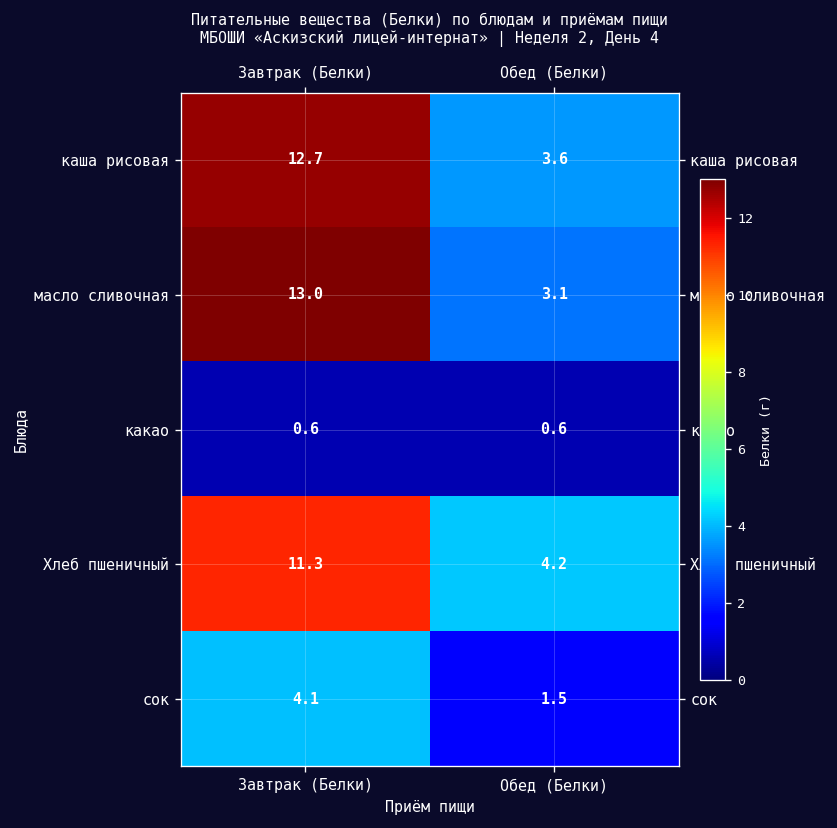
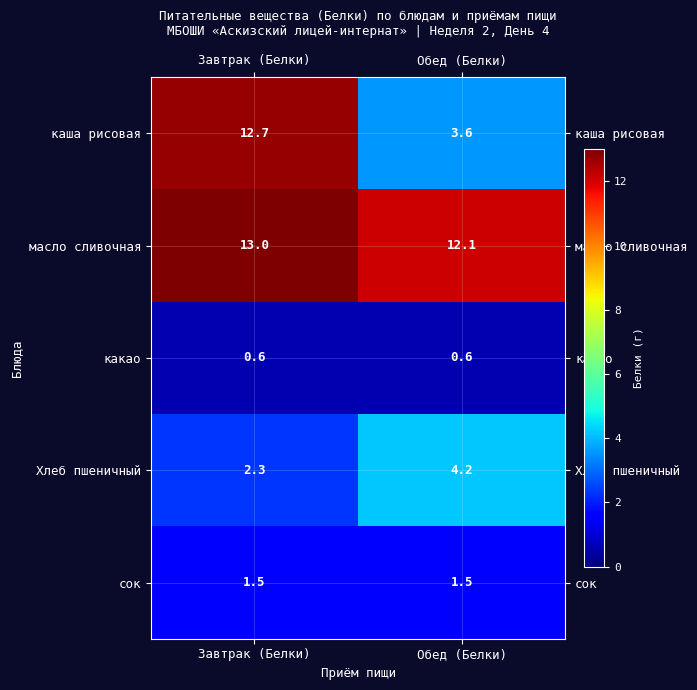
  {
    "каша рисовая": {
      "Завтрак (Белки)": 12.7,
      "Обед (Белки)": 3.6
    },
    "масло сливочная": {
      "Завтрак (Белки)": 13.0,
-     "Обед (Белки)": 3.1
+     "Обед (Белки)": 12.1
    },
    "какао": {
      "Завтрак (Белки)": 0.6,
      "Обед (Белки)": 0.6
    },
    "Хлеб пшеничный": {
-     "Завтрак (Белки)": 11.3,
+     "Завтрак (Белки)": 2.3,
      "Обед (Белки)": 4.2
    },
    "сок": {
-     "Завтрак (Белки)": 4.1,
+     "Завтрак (Белки)": 1.5,
      "Обед (Белки)": 1.5
    }
  }
